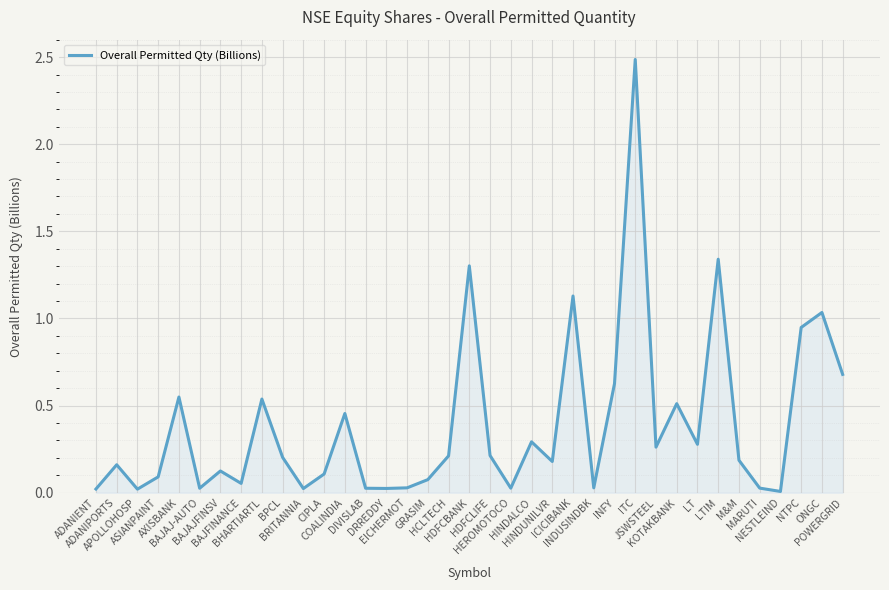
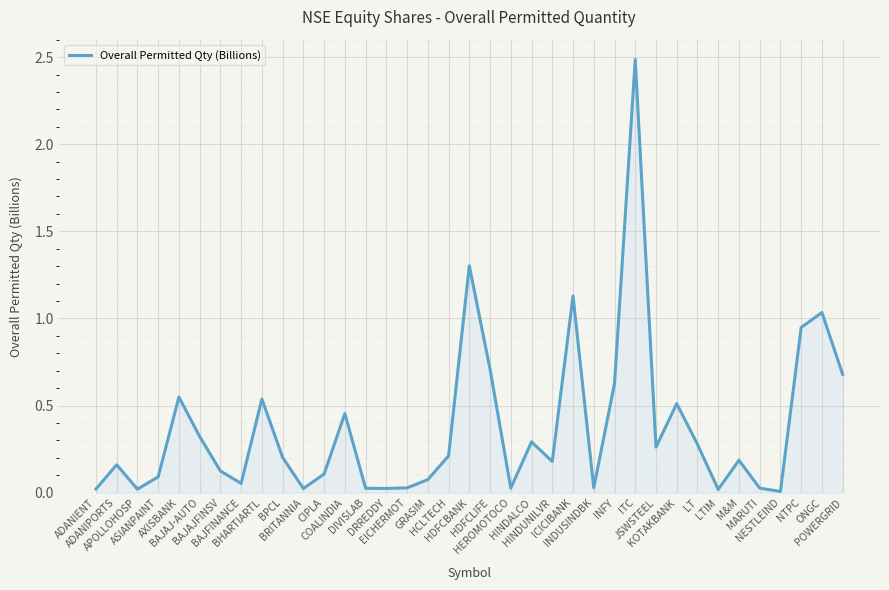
  {
    "ADANIENT": 0.02,
    "ADANIPORTS": 0.16,
    "APOLLOHOSP": 0.02,
    "ASIANPAINT": 0.09,
    "AXISBANK": 0.55,
-   "BAJAJ-AUTO": 0.03,
+   "BAJAJ-AUTO": 0.32,
    "BAJAJFINSV": 0.12,
    "BAJFINANCE": 0.05,
    "BHARTIARTL": 0.54,
    "BPCL": 0.20,
    "BRITANNIA": 0.02,
    "CIPLA": 0.11,
    "COALINDIA": 0.45,
    "DIVISLAB": 0.03,
    "DRREDDY": 0.02,
    "EICHERMOT": 0.03,
    "GRASIM": 0.08,
    "HCLTECH": 0.21,
    "HDFCBANK": 1.30,
-   "HDFCLIFE": 0.21,
+   "HDFCLIFE": 0.71,
    "HEROMOTOCO": 0.03,
    "HINDALCO": 0.29,
    "HINDUNILVR": 0.18,
    "ICICIBANK": 1.13,
    "INDUSINDBK": 0.03,
    "INFY": 0.63,
    "ITC": 2.49,
    "JSWSTEEL": 0.26,
    "KOTAKBANK": 0.51,
    "LT": 0.28,
-   "LTIM": 1.34,
+   "LTIM": 0.02,
    "M&M": 0.19,
    "MARUTI": 0.03,
    "NESTLEIND": 0.01,
    "NTPC": 0.95,
    "ONGC": 1.03,
    "POWERGRID": 0.68
  }
